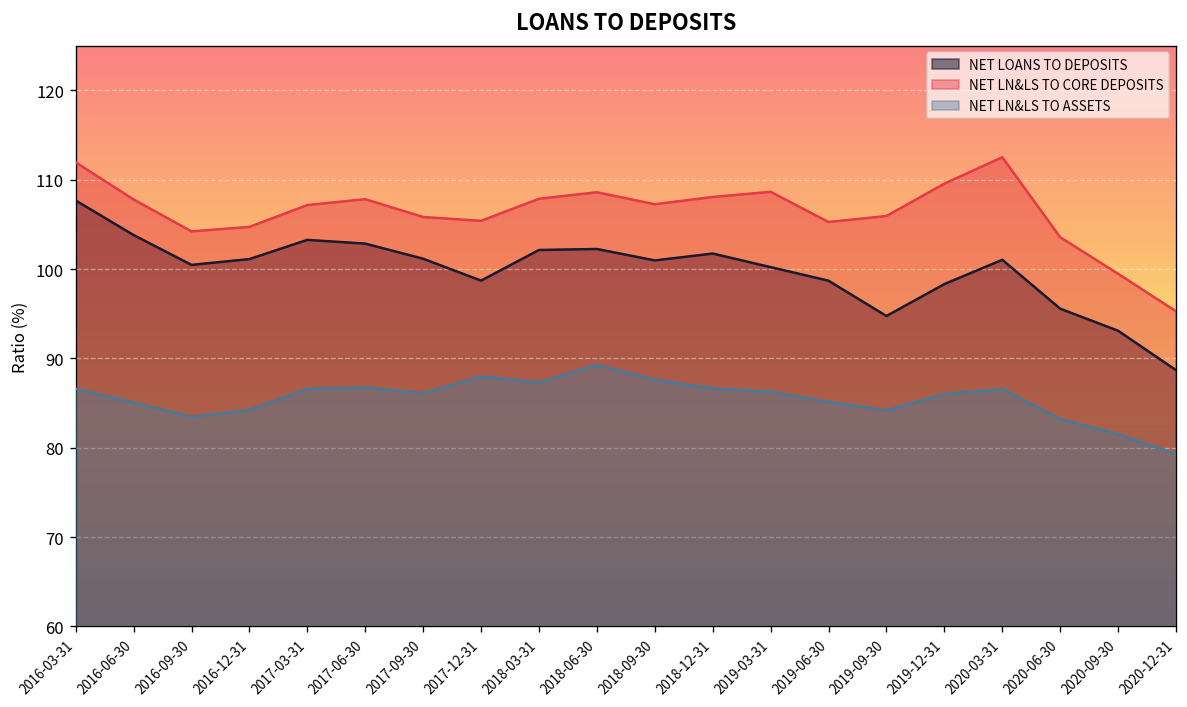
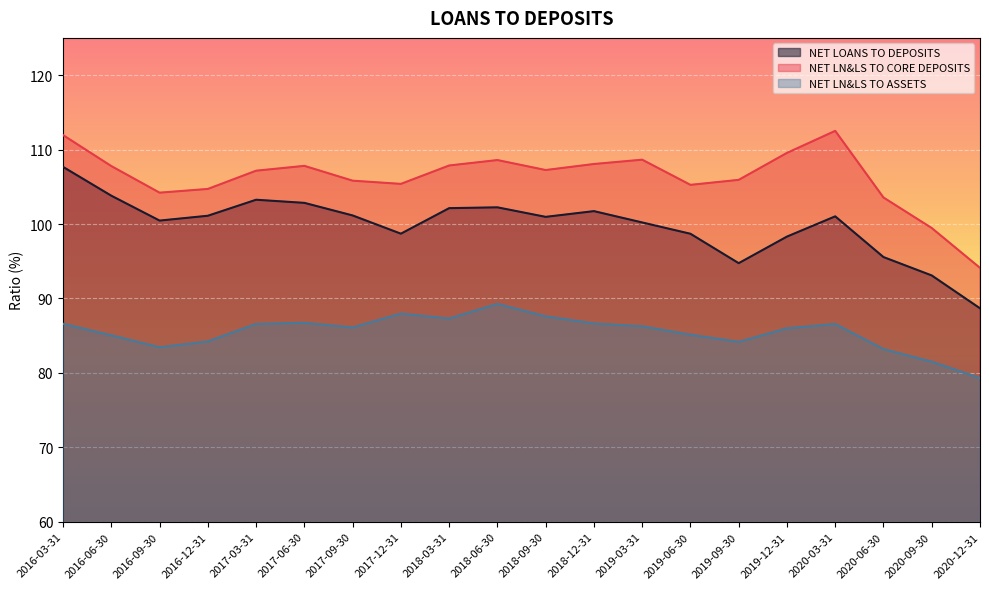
  {
    "NET LOANS TO DEPOSITS": {
      "2016-03-31": 108,
      "2016-06-30": 104,
      "2016-09-30": 100,
      "2016-12-31": 101,
      "2017-03-31": 103,
      "2017-06-30": 103,
      "2017-09-30": 101,
      "2017-12-31": 99,
      "2018-03-31": 102,
      "2018-06-30": 102,
      "2018-09-30": 101,
      "2018-12-31": 102,
      "2019-03-31": 100,
      "2019-06-30": 99,
      "2019-09-30": 95,
      "2019-12-31": 98,
      "2020-03-31": 101,
      "2020-06-30": 96,
      "2020-09-30": 93,
      "2020-12-31": 89
    },
    "NET LN&LS TO CORE DEPOSITS": {
      "2016-03-31": 112,
      "2016-06-30": 108,
      "2016-09-30": 104,
      "2016-12-31": 105,
      "2017-03-31": 107,
      "2017-06-30": 108,
      "2017-09-30": 106,
      "2017-12-31": 105,
      "2018-03-31": 108,
      "2018-06-30": 109,
      "2018-09-30": 107,
      "2018-12-31": 108,
      "2019-03-31": 109,
      "2019-06-30": 105,
      "2019-09-30": 106,
      "2019-12-31": 110,
      "2020-03-31": 113,
      "2020-06-30": 104,
      "2020-09-30": 99,
-     "2020-12-31": 95
+     "2020-12-31": 94
    },
    "NET LN&LS TO ASSETS": {
      "2016-03-31": 87,
      "2016-06-30": 85,
      "2016-09-30": 83,
      "2016-12-31": 84,
      "2017-03-31": 87,
      "2017-06-30": 87,
      "2017-09-30": 86,
      "2017-12-31": 88,
      "2018-03-31": 87,
      "2018-06-30": 89,
      "2018-09-30": 88,
      "2018-12-31": 87,
      "2019-03-31": 86,
      "2019-06-30": 85,
      "2019-09-30": 84,
      "2019-12-31": 86,
      "2020-03-31": 87,
      "2020-06-30": 83,
      "2020-09-30": 82,
      "2020-12-31": 79
    }
  }
